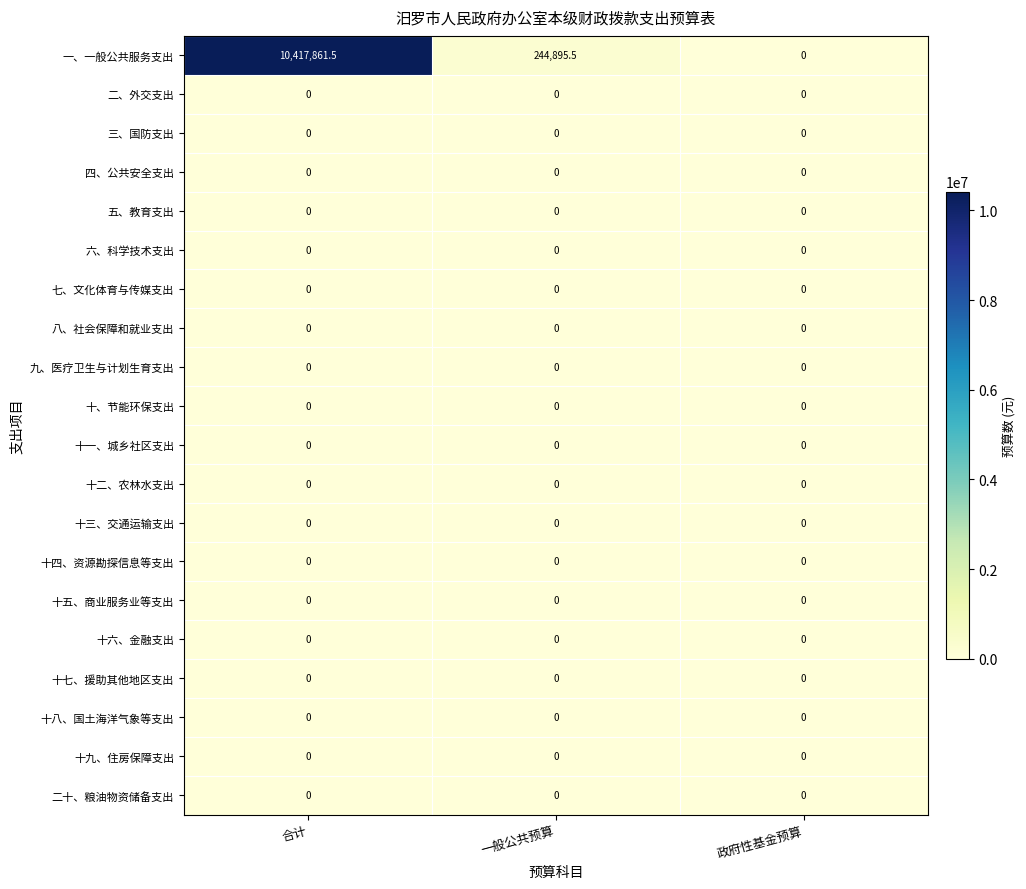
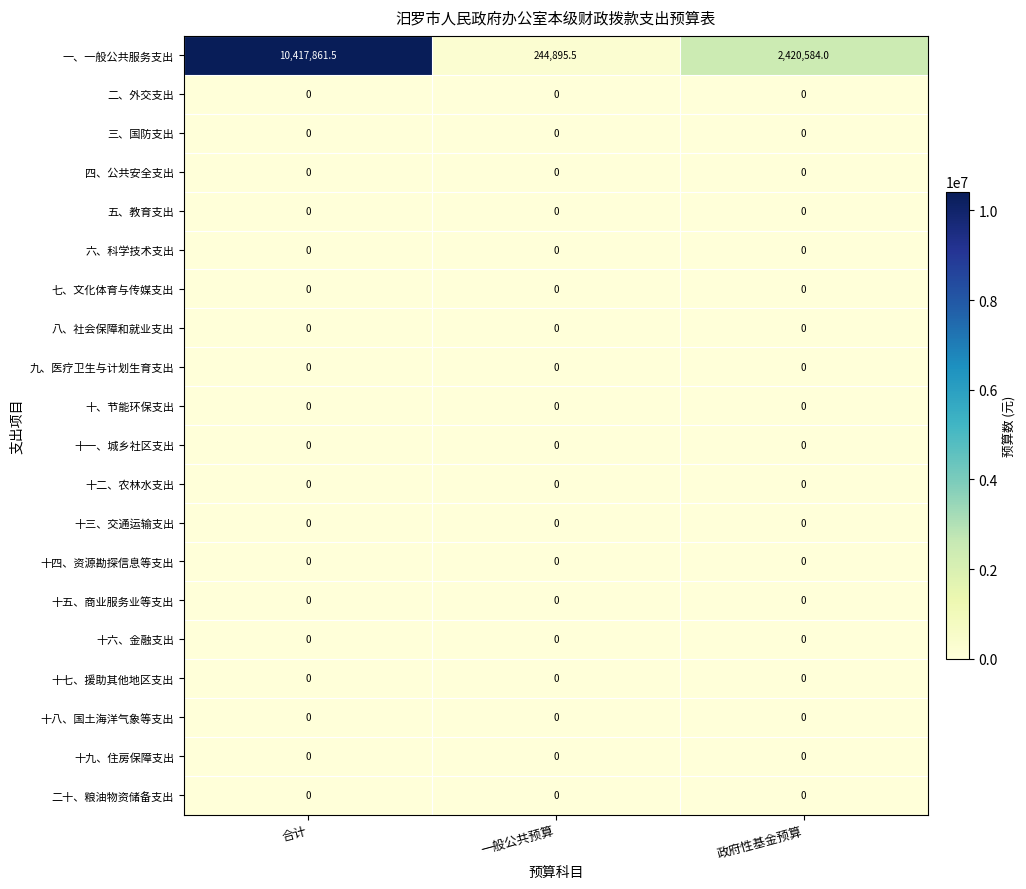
  {
    "一、一般公共服务支出": {
      "合计": "10,417,861.5",
      "一般公共预算": "244,895.5",
-     "政府性基金预算": "0"
+     "政府性基金预算": "2,420,584.0"
    },
    "二、外交支出": {
      "合计": "0",
      "一般公共预算": "0",
      "政府性基金预算": "0"
    },
    "三、国防支出": {
      "合计": "0",
      "一般公共预算": "0",
      "政府性基金预算": "0"
    },
    "四、公共安全支出": {
      "合计": "0",
      "一般公共预算": "0",
      "政府性基金预算": "0"
    },
    "五、教育支出": {
      "合计": "0",
      "一般公共预算": "0",
      "政府性基金预算": "0"
    },
    "六、科学技术支出": {
      "合计": "0",
      "一般公共预算": "0",
      "政府性基金预算": "0"
    },
    "七、文化体育与传媒支出": {
      "合计": "0",
      "一般公共预算": "0",
      "政府性基金预算": "0"
    },
    "八、社会保障和就业支出": {
      "合计": "0",
      "一般公共预算": "0",
      "政府性基金预算": "0"
    },
    "九、医疗卫生与计划生育支出": {
      "合计": "0",
      "一般公共预算": "0",
      "政府性基金预算": "0"
    },
    "十、节能环保支出": {
      "合计": "0",
      "一般公共预算": "0",
      "政府性基金预算": "0"
    },
    "十一、城乡社区支出": {
      "合计": "0",
      "一般公共预算": "0",
      "政府性基金预算": "0"
    },
    "十二、农林水支出": {
      "合计": "0",
      "一般公共预算": "0",
      "政府性基金预算": "0"
    },
    "十三、交通运输支出": {
      "合计": "0",
      "一般公共预算": "0",
      "政府性基金预算": "0"
    },
    "十四、资源勘探信息等支出": {
      "合计": "0",
      "一般公共预算": "0",
      "政府性基金预算": "0"
    },
    "十五、商业服务业等支出": {
      "合计": "0",
      "一般公共预算": "0",
      "政府性基金预算": "0"
    },
    "十六、金融支出": {
      "合计": "0",
      "一般公共预算": "0",
      "政府性基金预算": "0"
    },
    "十七、援助其他地区支出": {
      "合计": "0",
      "一般公共预算": "0",
      "政府性基金预算": "0"
    },
    "十八、国土海洋气象等支出": {
      "合计": "0",
      "一般公共预算": "0",
      "政府性基金预算": "0"
    },
    "十九、住房保障支出": {
      "合计": "0",
      "一般公共预算": "0",
      "政府性基金预算": "0"
    },
    "二十、粮油物资储备支出": {
      "合计": "0",
      "一般公共预算": "0",
      "政府性基金预算": "0"
    }
  }
